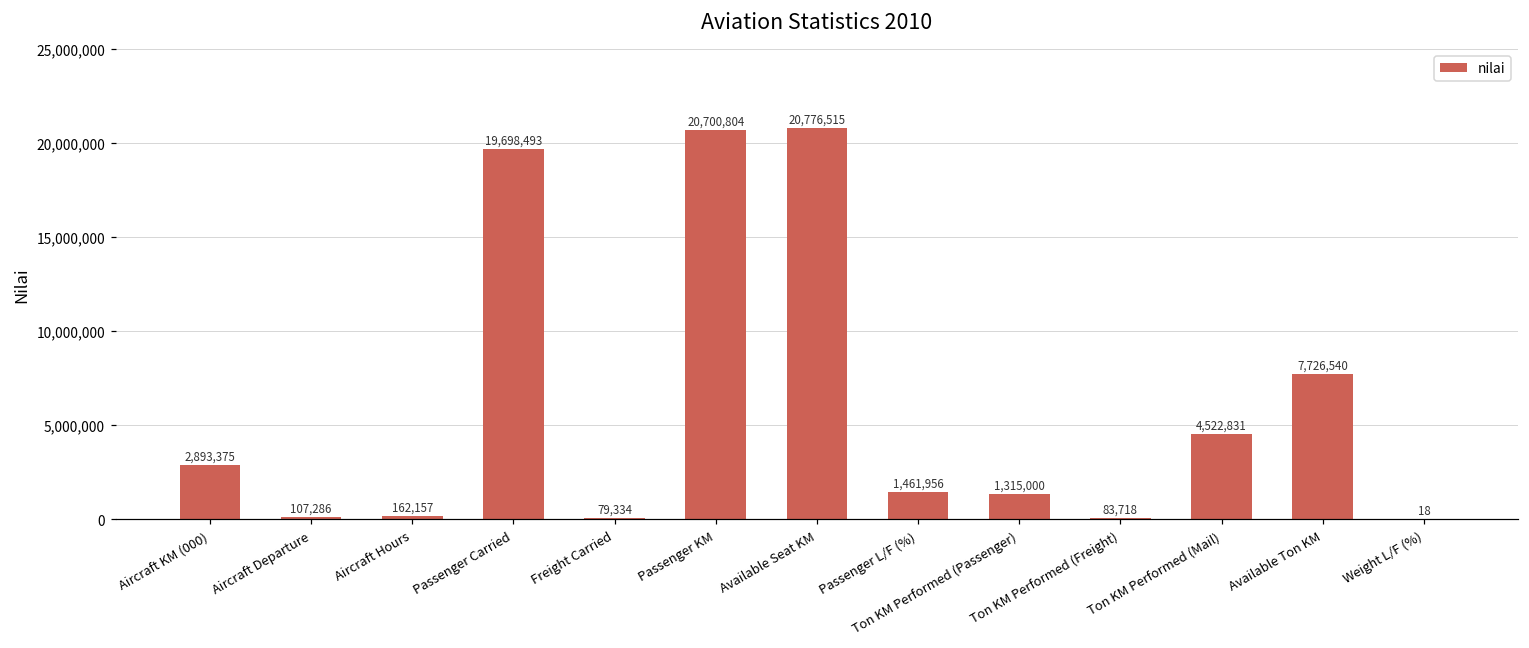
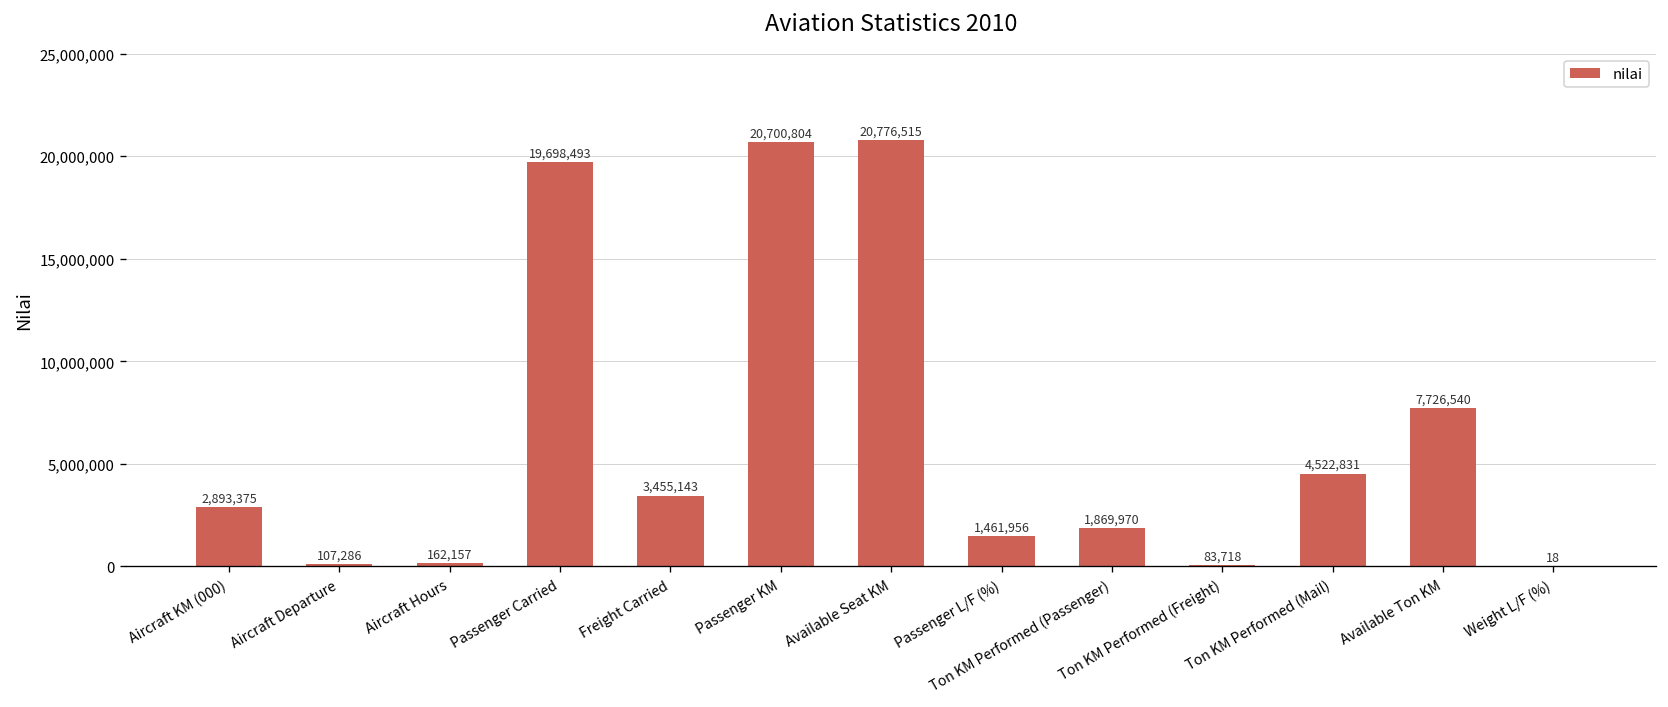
  {
    "Aircraft KM (000)": "2,893,375",
    "Aircraft Departure": "107,286",
    "Aircraft Hours": "162,157",
    "Passenger Carried": "19,698,493",
-   "Freight Carried": "79,334",
+   "Freight Carried": "3,455,143",
    "Passenger KM": "20,700,804",
    "Available Seat KM": "20,776,515",
    "Passenger L/F (%)": "1,461,956",
-   "Ton KM Performed (Passenger)": "1,315,000",
+   "Ton KM Performed (Passenger)": "1,869,970",
    "Ton KM Performed (Freight)": "83,718",
    "Ton KM Performed (Mail)": "4,522,831",
    "Available Ton KM": "7,726,540",
    "Weight L/F (%)": "18"
  }
